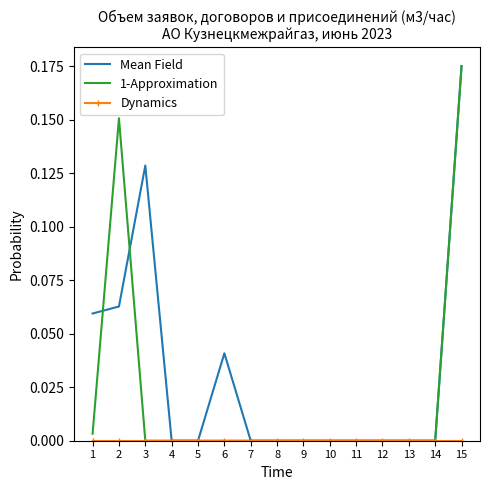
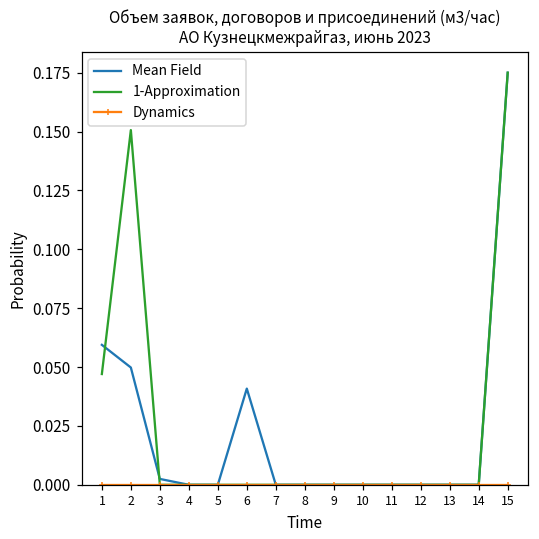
  {
    "Mean Field": {
      "1": 0.059,
-     "2": 0.063,
-     "3": 0.129,
+     "2": 0.050,
+     "3": 0.002,
      "6": 0.041
    },
    "1-Approximation": {
-     "1": 0.003,
+     "1": 0.047,
      "2": 0.151
    },
    "Dynamics": {
      "1": 0.000,
      "2": 0.000,
      "15": 0.000
    }
  }
